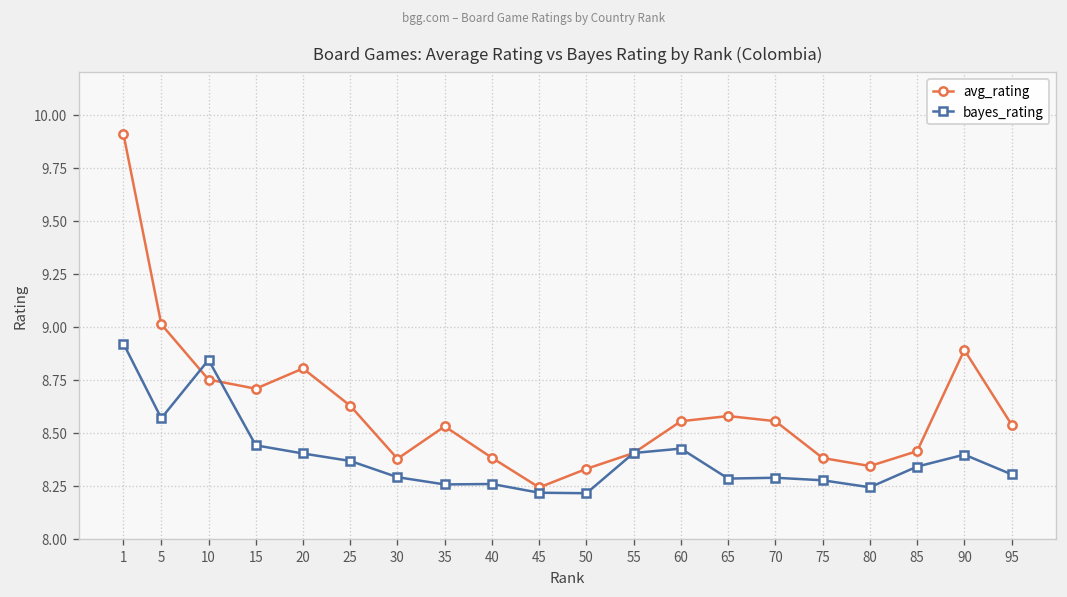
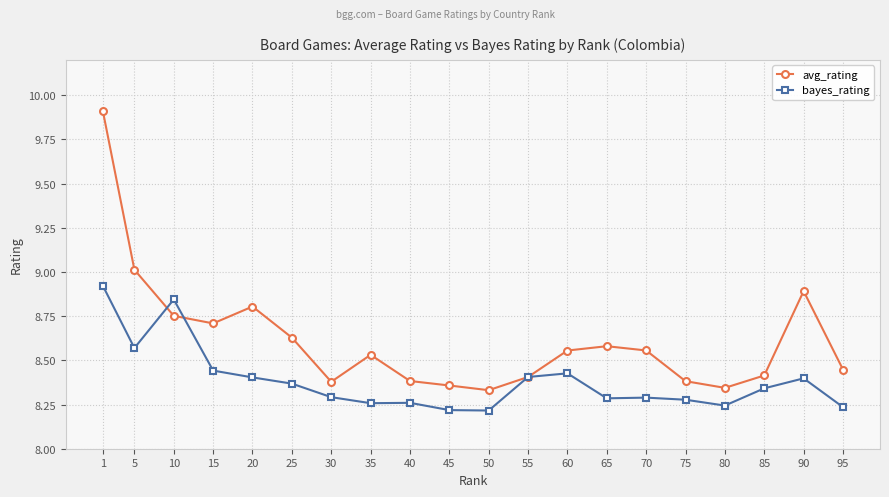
  {
    "avg_rating": {
      "1": 9.91,
      "5": 9.01,
      "10": 8.75,
      "15": 8.71,
      "20": 8.80,
      "25": 8.63,
      "30": 8.38,
      "35": 8.53,
      "40": 8.38,
-     "45": 8.24,
+     "45": 8.36,
      "50": 8.33,
      "60": 8.56,
      "65": 8.58,
      "70": 8.56,
      "75": 8.38,
      "80": 8.34,
      "85": 8.41,
      "90": 8.89,
-     "95": 8.54
+     "95": 8.45
    },
    "bayes_rating": {
      "1": 8.92,
      "5": 8.57,
      "10": 8.84,
      "15": 8.44,
      "20": 8.40,
      "25": 8.37,
      "30": 8.29,
      "35": 8.26,
      "40": 8.26,
      "45": 8.22,
      "50": 8.22,
      "60": 8.43,
      "65": 8.29,
      "70": 8.29,
      "75": 8.28,
      "80": 8.24,
      "85": 8.34,
      "90": 8.40,
-     "95": 8.31
+     "95": 8.24
    }
  }
